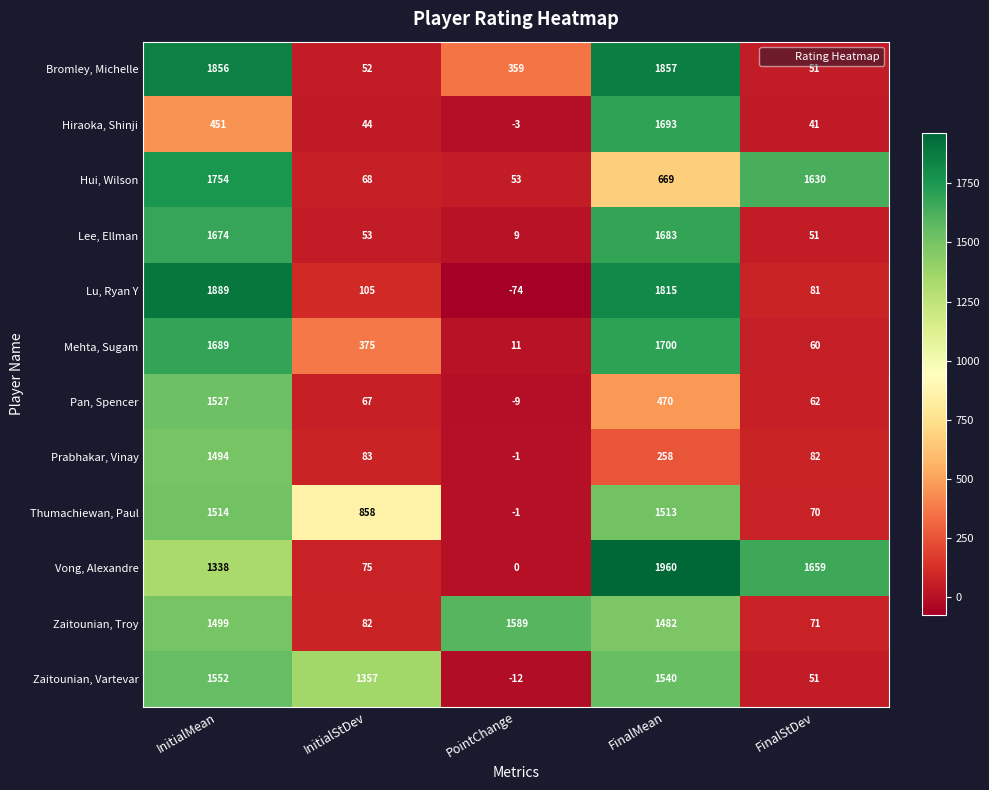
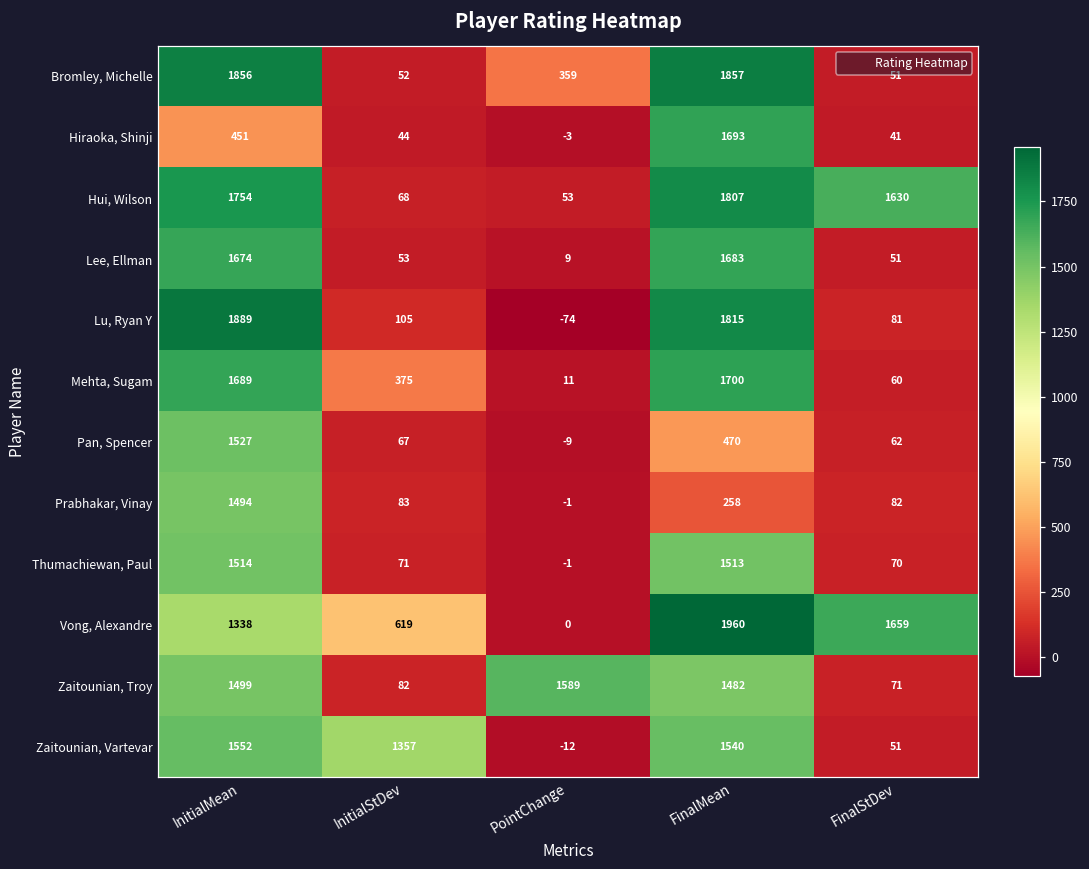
  {
    "Bromley, Michelle": {
      "InitialMean": 1856,
      "InitialStDev": 52,
      "PointChange": 359,
      "FinalMean": 1857
    },
    "Hiraoka, Shinji": {
      "InitialMean": 451,
      "InitialStDev": 44,
      "PointChange": -3,
      "FinalMean": 1693,
      "FinalStDev": 41
    },
    "Hui, Wilson": {
      "InitialMean": 1754,
      "InitialStDev": 68,
      "PointChange": 53,
-     "FinalMean": 669,
+     "FinalMean": 1807,
      "FinalStDev": 1630
    },
    "Lee, Ellman": {
      "InitialMean": 1674,
      "InitialStDev": 53,
      "PointChange": 9,
      "FinalMean": 1683,
      "FinalStDev": 51
    },
    "Lu, Ryan Y": {
      "InitialMean": 1889,
      "InitialStDev": 105,
      "PointChange": -74,
      "FinalMean": 1815,
      "FinalStDev": 81
    },
    "Mehta, Sugam": {
      "InitialMean": 1689,
      "InitialStDev": 375,
      "PointChange": 11,
      "FinalMean": 1700,
      "FinalStDev": 60
    },
    "Pan, Spencer": {
      "InitialMean": 1527,
      "InitialStDev": 67,
      "PointChange": -9,
      "FinalMean": 470,
      "FinalStDev": 62
    },
    "Prabhakar, Vinay": {
      "InitialMean": 1494,
      "InitialStDev": 83,
      "PointChange": -1,
      "FinalMean": 258,
      "FinalStDev": 82
    },
    "Thumachiewan, Paul": {
      "InitialMean": 1514,
-     "InitialStDev": 858,
+     "InitialStDev": 71,
      "PointChange": -1,
      "FinalMean": 1513,
      "FinalStDev": 70
    },
    "Vong, Alexandre": {
      "InitialMean": 1338,
-     "InitialStDev": 75,
+     "InitialStDev": 619,
      "PointChange": 0,
      "FinalMean": 1960,
      "FinalStDev": 1659
    },
    "Zaitounian, Troy": {
      "InitialMean": 1499,
      "InitialStDev": 82,
      "PointChange": 1589,
      "FinalMean": 1482,
      "FinalStDev": 71
    },
    "Zaitounian, Vartevar": {
      "InitialMean": 1552,
      "InitialStDev": 1357,
      "PointChange": -12,
      "FinalMean": 1540,
      "FinalStDev": 51
    }
  }
